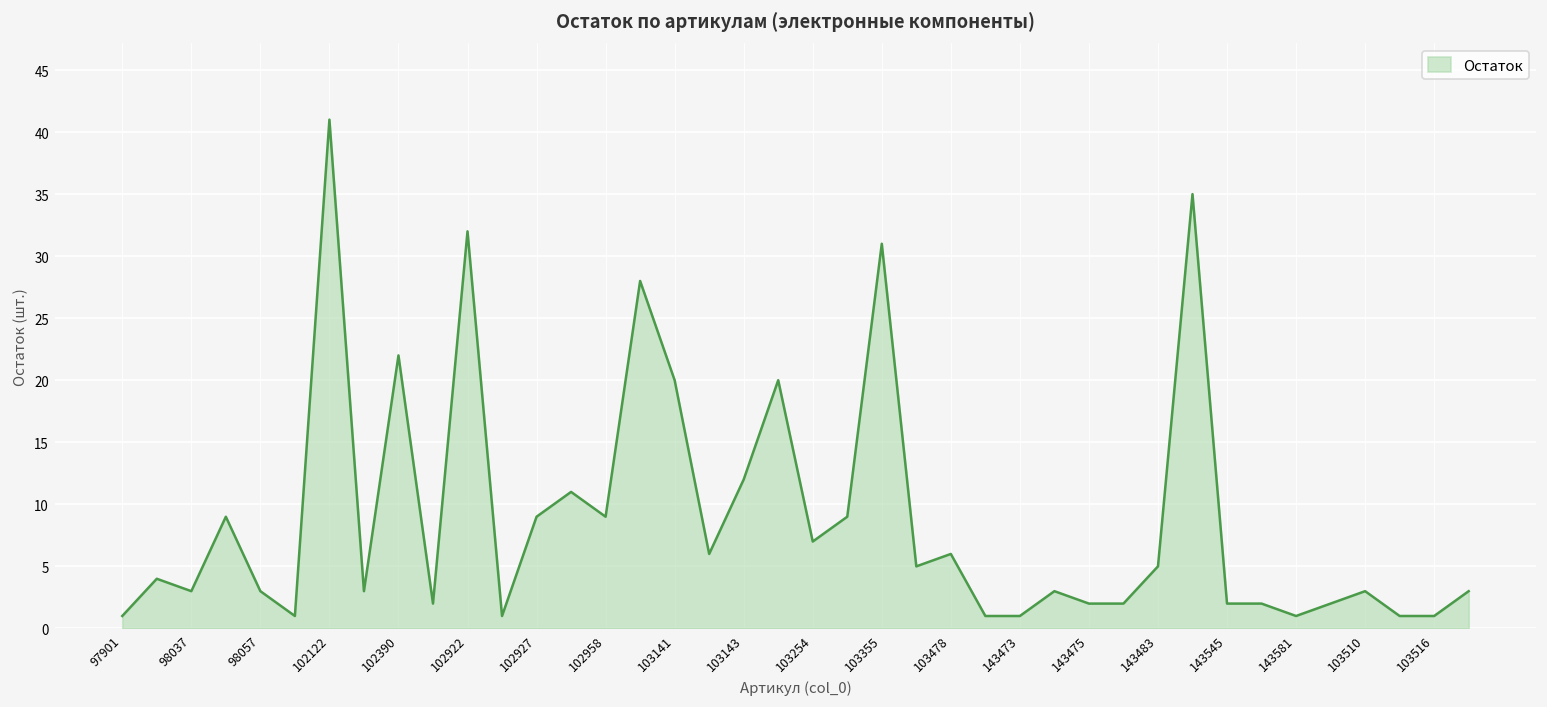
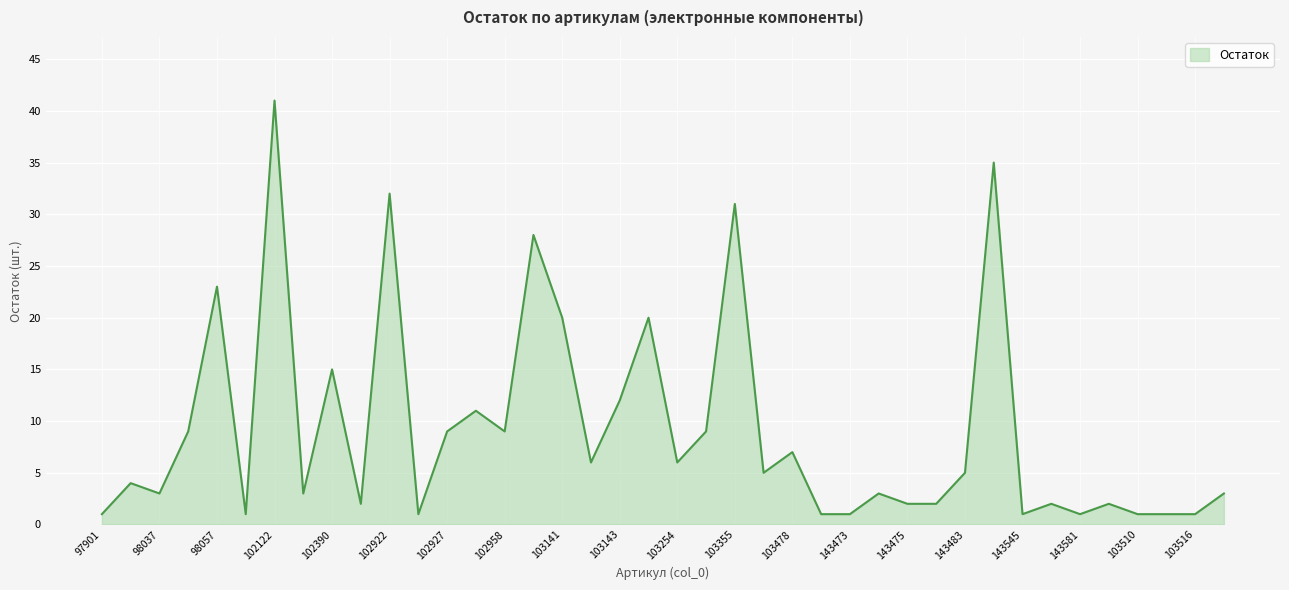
  {
    "97901": 1,
    "98037": 3,
-   "98057": 3,
+   "98057": 23,
    "102122": 41,
-   "102390": 22,
+   "102390": 15,
    "102922": 32,
    "102927": 9,
    "102958": 9,
    "103141": 20,
    "103143": 12,
-   "103254": 7,
+   "103254": 6,
    "103355": 31,
-   "103478": 6,
+   "103478": 7,
    "143473": 1,
    "143475": 2,
    "143483": 5,
-   "143545": 2,
+   "143545": 1,
    "143581": 1,
-   "103510": 3,
+   "103510": 1,
    "103516": 1
  }
